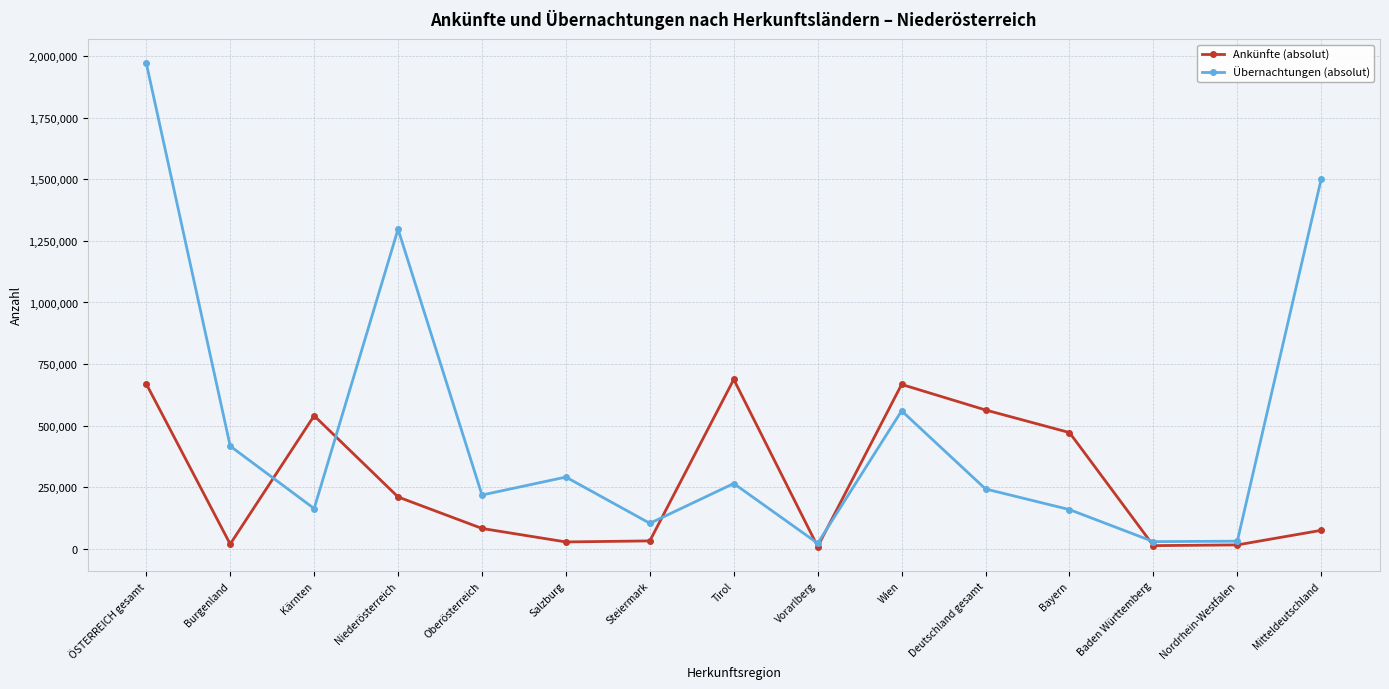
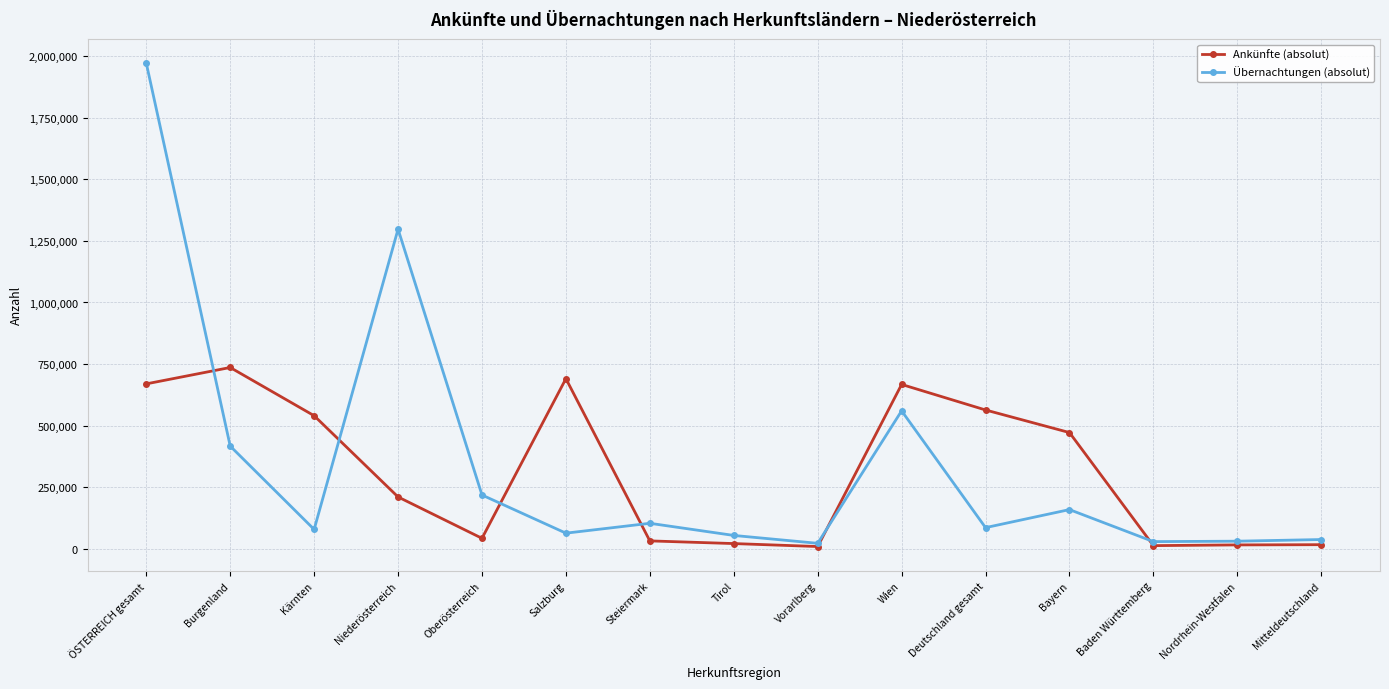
  {
    "Ankünfte (absolut)": {
      "ÖSTERREICH gesamt": "670,000",
-     "Burgenland": "20,000",
+     "Burgenland": "740,000",
      "Kärnten": "540,000",
      "Niederösterreich": "210,000",
-     "Oberösterreich": "80,000",
-     "Salzburg": "30,000",
+     "Oberösterreich": "40,000",
+     "Salzburg": "690,000",
      "Steiermark": "30,000",
-     "Tirol": "690,000",
+     "Tirol": "20,000",
      "Vorarlberg": "10,000",
      "Wien": "670,000",
      "Deutschland gesamt": "560,000",
      "Bayern": "470,000",
      "Baden Württemberg": "10,000",
      "Nordrhein-Westfalen": "20,000",
-     "Mitteldeutschland": "80,000"
+     "Mitteldeutschland": "20,000"
    },
    "Übernachtungen (absolut)": {
      "ÖSTERREICH gesamt": "1,970,000",
      "Burgenland": "420,000",
-     "Kärnten": "160,000",
+     "Kärnten": "80,000",
      "Niederösterreich": "1,300,000",
      "Oberösterreich": "220,000",
-     "Salzburg": "290,000",
+     "Salzburg": "60,000",
      "Steiermark": "100,000",
-     "Tirol": "270,000",
+     "Tirol": "50,000",
      "Vorarlberg": "20,000",
      "Wien": "560,000",
-     "Deutschland gesamt": "240,000",
+     "Deutschland gesamt": "90,000",
      "Bayern": "160,000",
      "Baden Württemberg": "30,000",
      "Nordrhein-Westfalen": "30,000",
-     "Mitteldeutschland": "1,500,000"
+     "Mitteldeutschland": "40,000"
    }
  }
